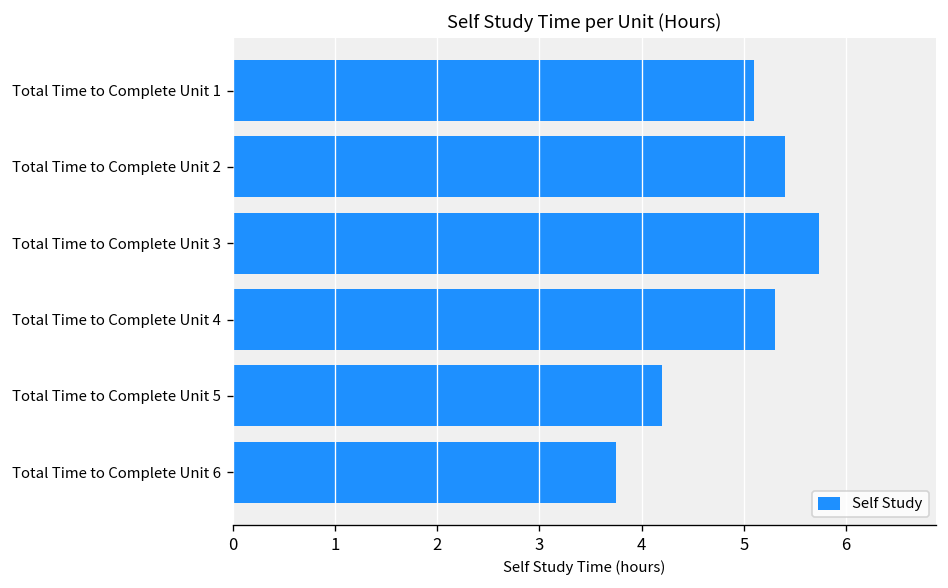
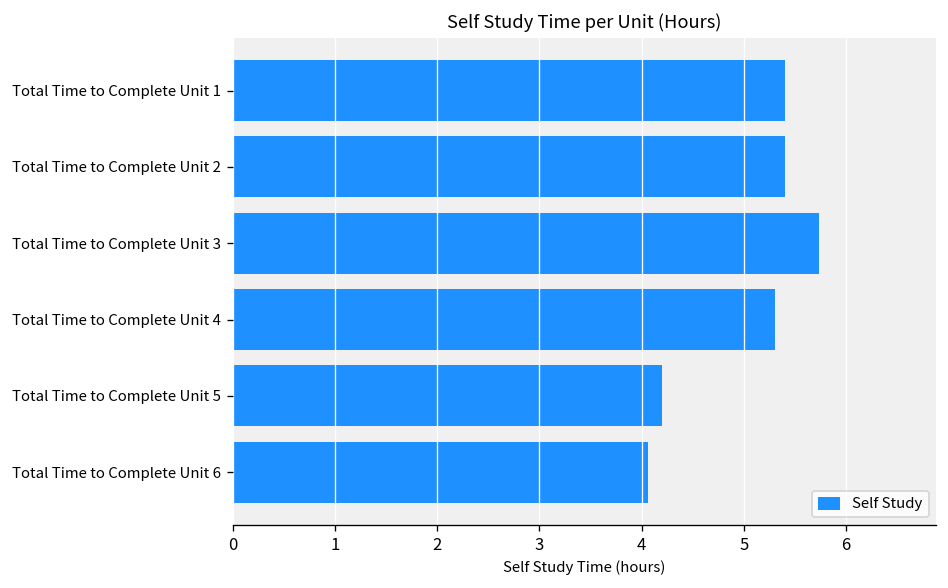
  {
-   "Total Time to Complete Unit 1": 5.1,
+   "Total Time to Complete Unit 1": 5.4,
    "Total Time to Complete Unit 2": 5.4,
    "Total Time to Complete Unit 3": 5.7,
    "Total Time to Complete Unit 4": 5.3,
    "Total Time to Complete Unit 5": 4.2,
-   "Total Time to Complete Unit 6": 3.7
+   "Total Time to Complete Unit 6": 4.1
  }
